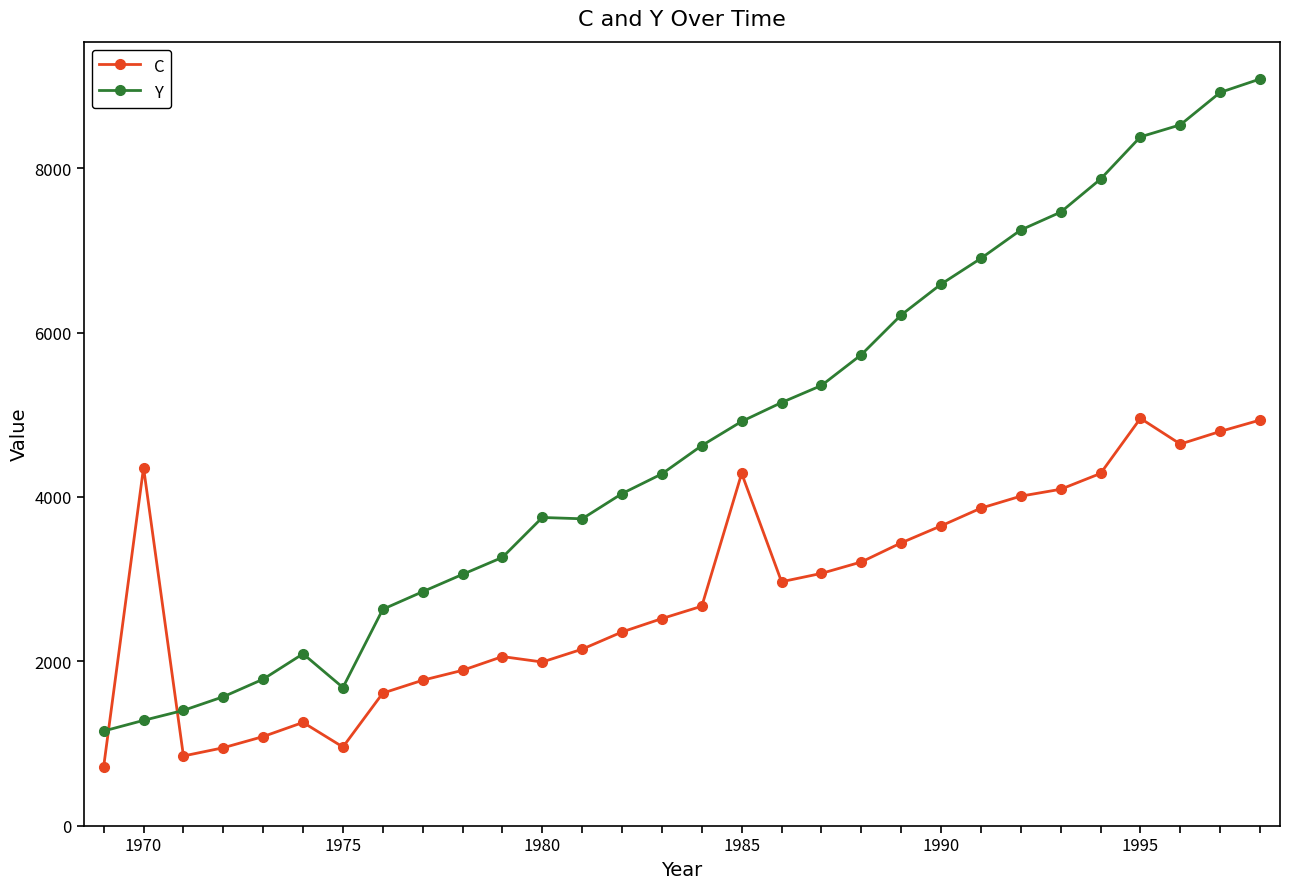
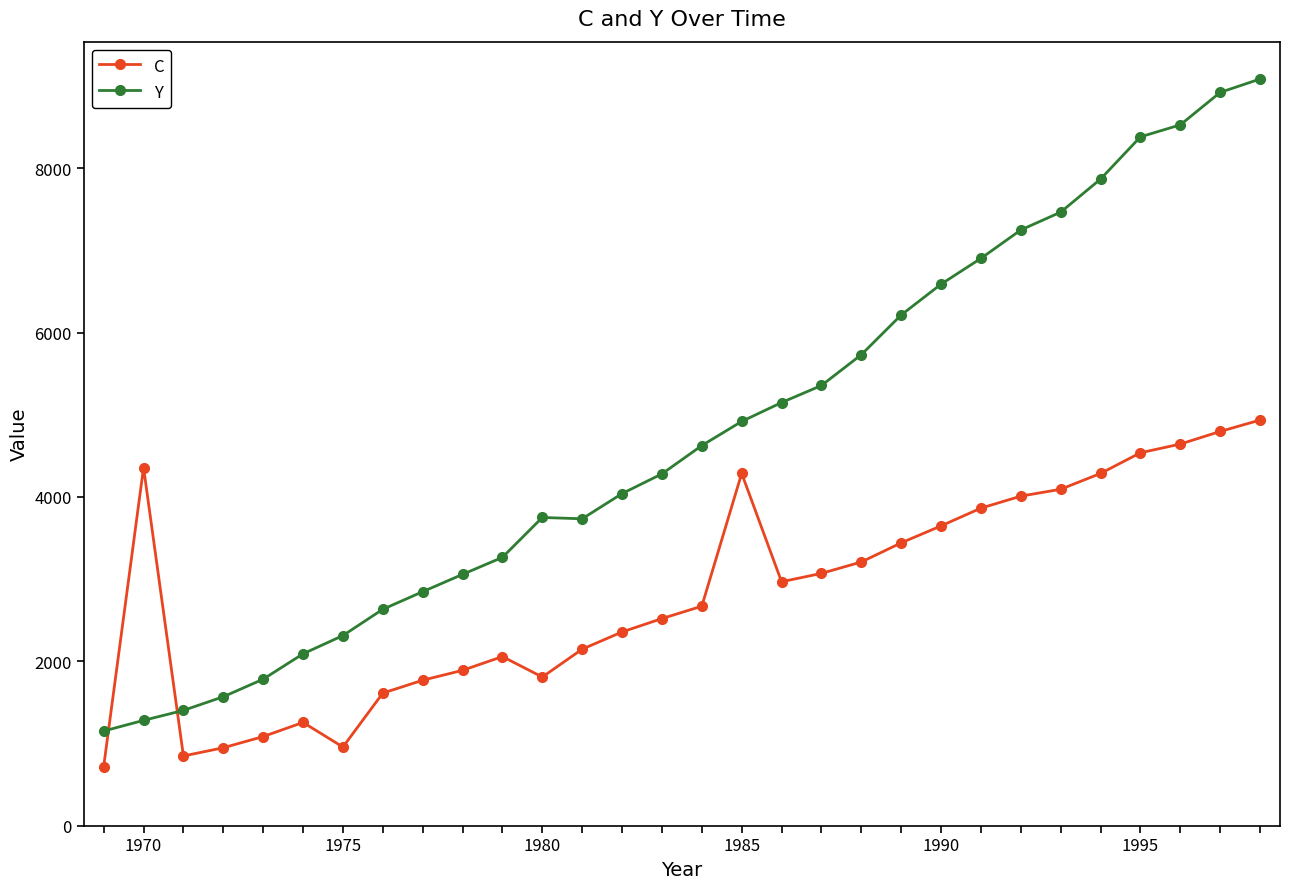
  {
    "C": {
      "1970": 4400,
      "1975": 1000,
-     "1980": 2000,
+     "1980": 1800,
      "1985": 4300,
      "1990": 3600,
-     "1995": 5000
+     "1995": 4500
    },
    "Y": {
      "1970": 1300,
-     "1975": 1700,
+     "1975": 2300,
      "1980": 3800,
      "1985": 4900,
      "1990": 6600,
      "1995": 8400
    }
  }
